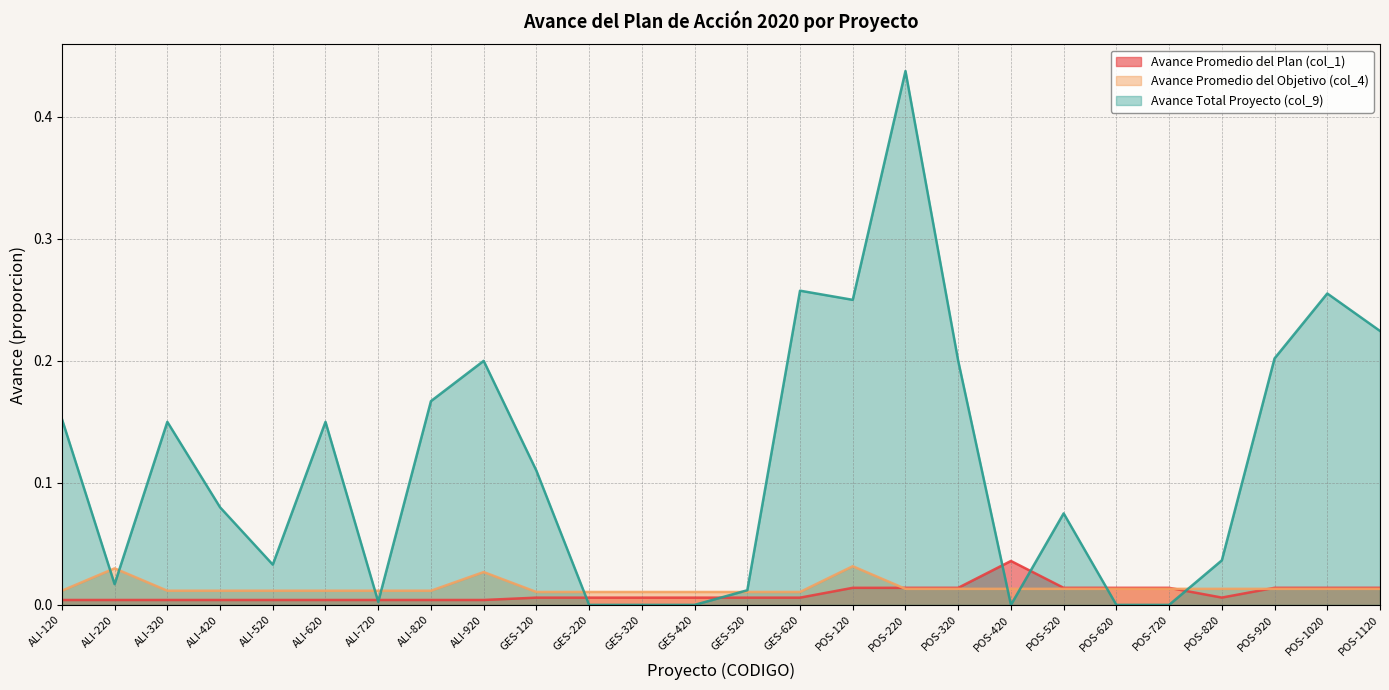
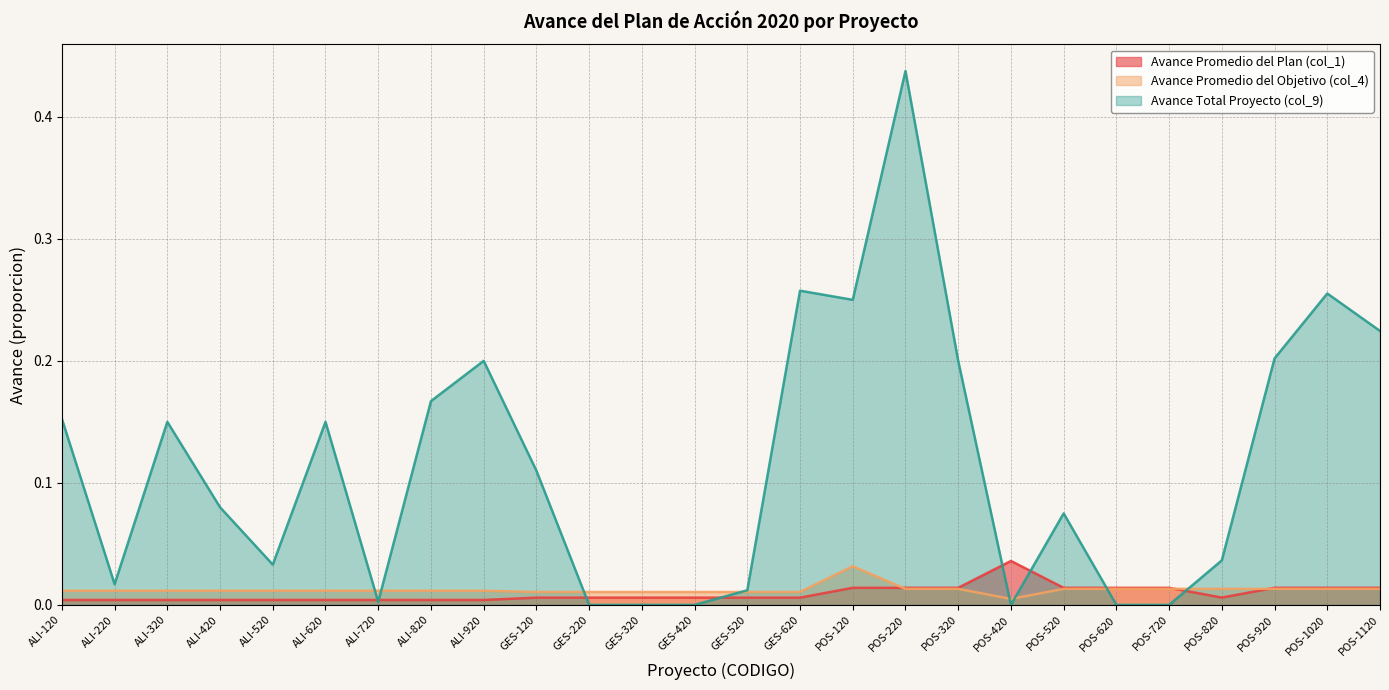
  {
    "Avance Promedio del Plan (col_1)": {
      "ALI-120": 0.004,
      "ALI-220": 0.004,
      "ALI-320": 0.004,
      "ALI-420": 0.004,
      "ALI-520": 0.004,
      "ALI-620": 0.004,
      "ALI-820": 0.004,
      "ALI-920": 0.004,
      "GES-120": 0.006,
      "GES-220": 0.006,
      "GES-320": 0.006,
      "GES-420": 0.006,
      "GES-520": 0.006,
      "GES-620": 0.006,
      "POS-120": 0.014,
      "POS-420": 0.036,
      "POS-820": 0.006
    },
    "Avance Promedio del Objetivo (col_4)": {
      "ALI-120": 0.012,
-     "ALI-220": 0.030,
+     "ALI-220": 0.012,
      "ALI-320": 0.012,
      "ALI-420": 0.012,
      "ALI-520": 0.012,
      "ALI-620": 0.012,
      "ALI-720": 0.012,
      "ALI-820": 0.012,
-     "ALI-920": 0.027,
+     "ALI-920": 0.012,
      "GES-120": 0.011,
      "GES-220": 0.011,
      "GES-320": 0.011,
      "GES-420": 0.011,
      "GES-620": 0.011,
      "POS-120": 0.032,
-     "POS-420": 0.013,
+     "POS-420": 0.005,
      "POS-820": 0.013
    },
    "Avance Total Proyecto (col_9)": {
      "ALI-120": 0.153,
      "ALI-220": 0.017,
      "ALI-320": 0.150,
      "ALI-420": 0.080,
      "ALI-520": 0.033,
      "ALI-620": 0.150,
      "ALI-820": 0.167,
      "ALI-920": 0.200,
      "GES-120": 0.110,
      "GES-220": 0.000,
      "GES-320": 0.000,
      "GES-420": 0.000,
      "GES-620": 0.258,
      "POS-120": 0.250,
      "POS-220": 0.438,
      "POS-320": 0.200,
      "POS-420": 0.000,
      "POS-520": 0.075,
      "POS-620": 0.000,
      "POS-720": 0.000,
      "POS-820": 0.037,
      "POS-920": 0.202,
      "POS-1020": 0.255,
      "POS-1120": 0.225
    }
  }
